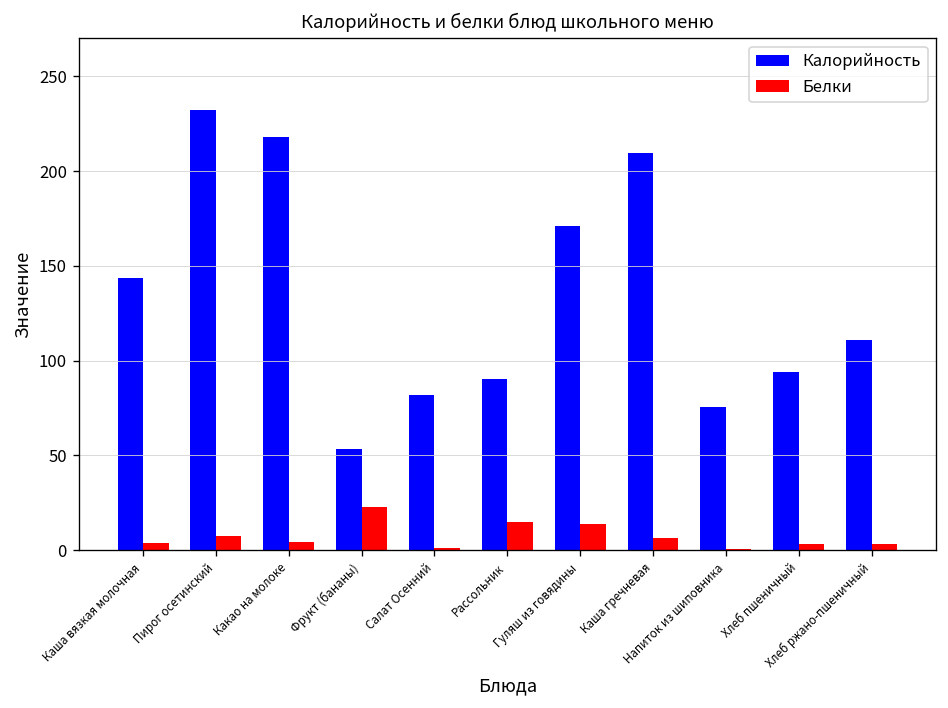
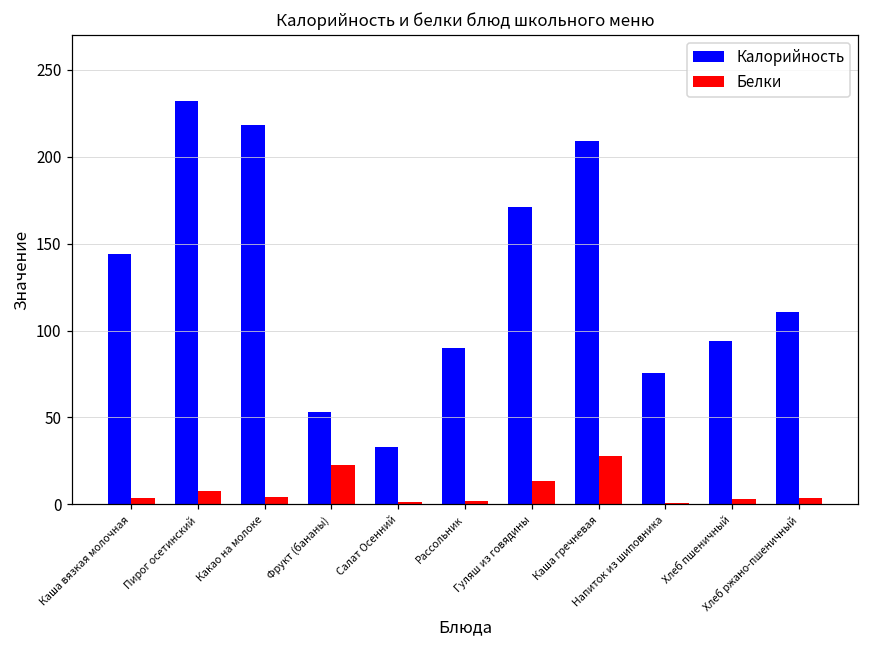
  {
    "Калорийность": {
      "Каша вязкая молочная": 144,
      "Пирог осетинский": 232,
      "Какао на молоке": 218,
      "Фрукт (бананы)": 53,
-     "Салат Осенний": 82,
+     "Салат Осенний": 33,
      "Рассольник": 90,
      "Гуляш из говядины": 171,
      "Каша гречневая": 209,
      "Напиток из шиповника": 75,
      "Хлеб пшеничный": 94,
      "Хлеб ржано-пшеничный": 111
    },
    "Белки": {
      "Каша вязкая молочная": 4,
      "Пирог осетинский": 8,
      "Какао на молоке": 4,
      "Фрукт (бананы)": 23,
-     "Рассольник": 15,
+     "Рассольник": 2,
      "Гуляш из говядины": 14,
-     "Каша гречневая": 6,
+     "Каша гречневая": 28,
      "Хлеб пшеничный": 3,
      "Хлеб ржано-пшеничный": 3
    }
  }
